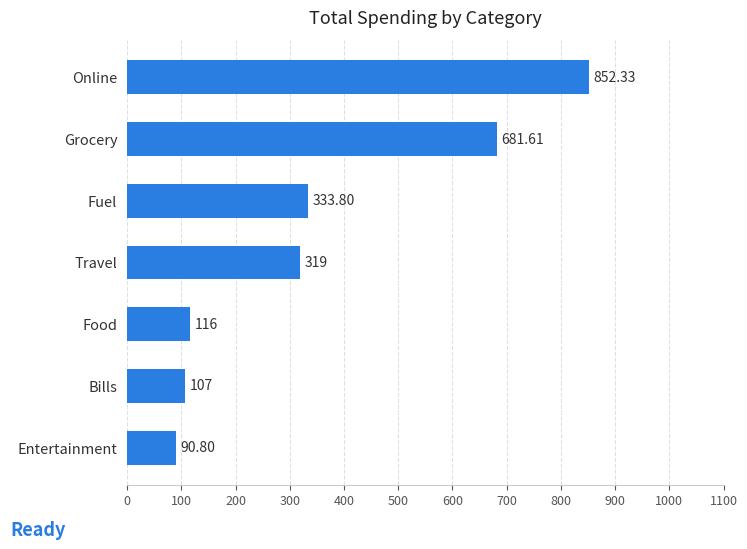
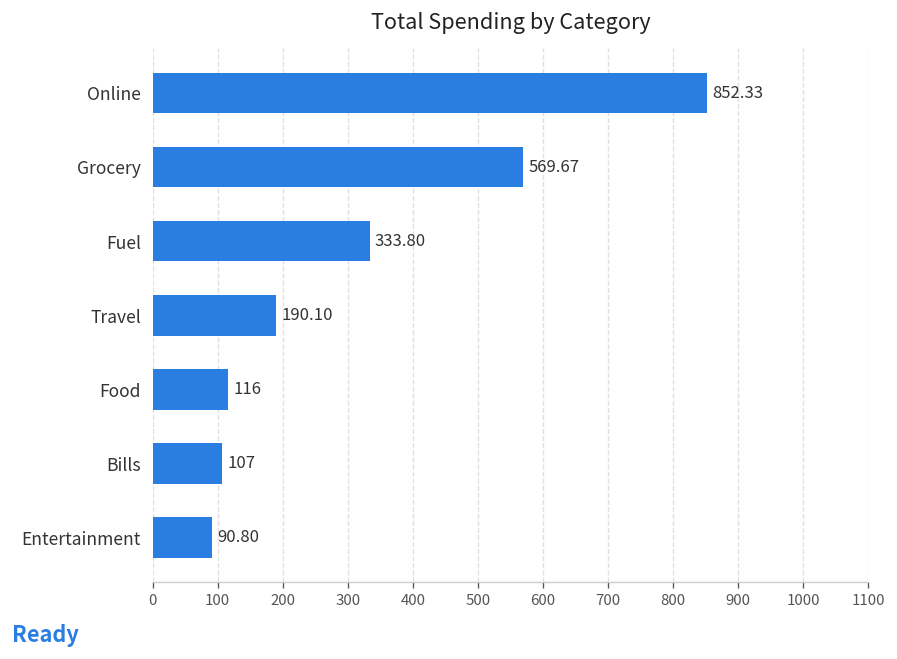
  {
    "Online": 852.33,
-   "Grocery": 681.61,
+   "Grocery": 569.67,
    "Fuel": 333.80,
-   "Travel": 319,
+   "Travel": 190.10,
    "Food": 116,
    "Bills": 107,
    "Entertainment": 90.80
  }
